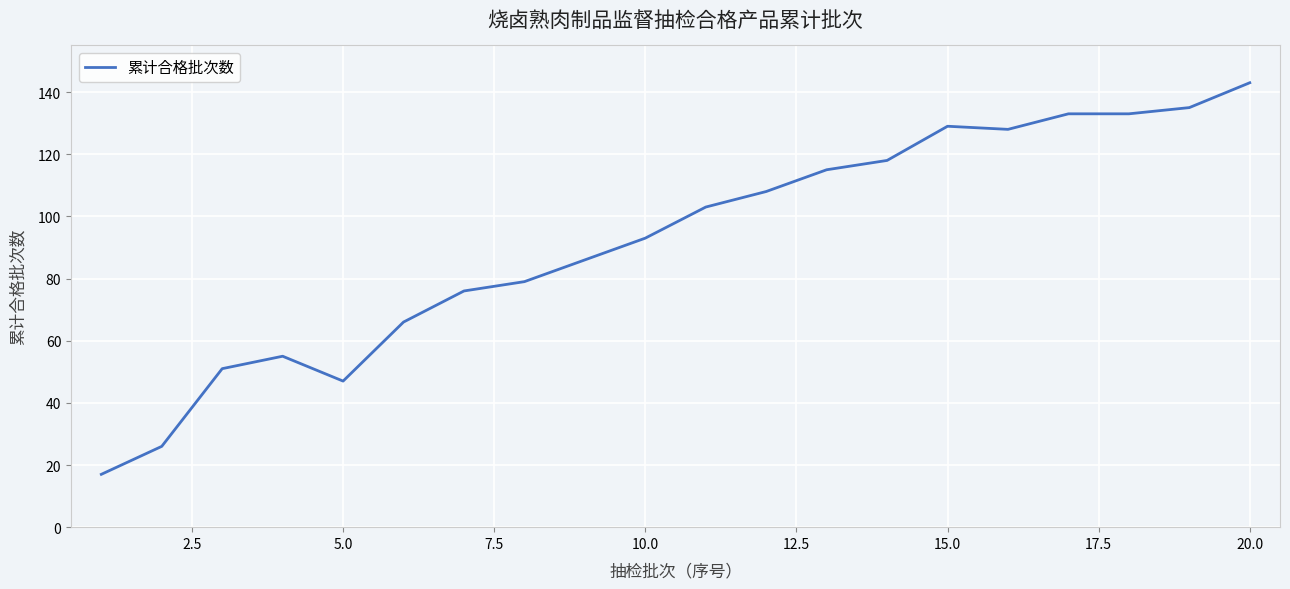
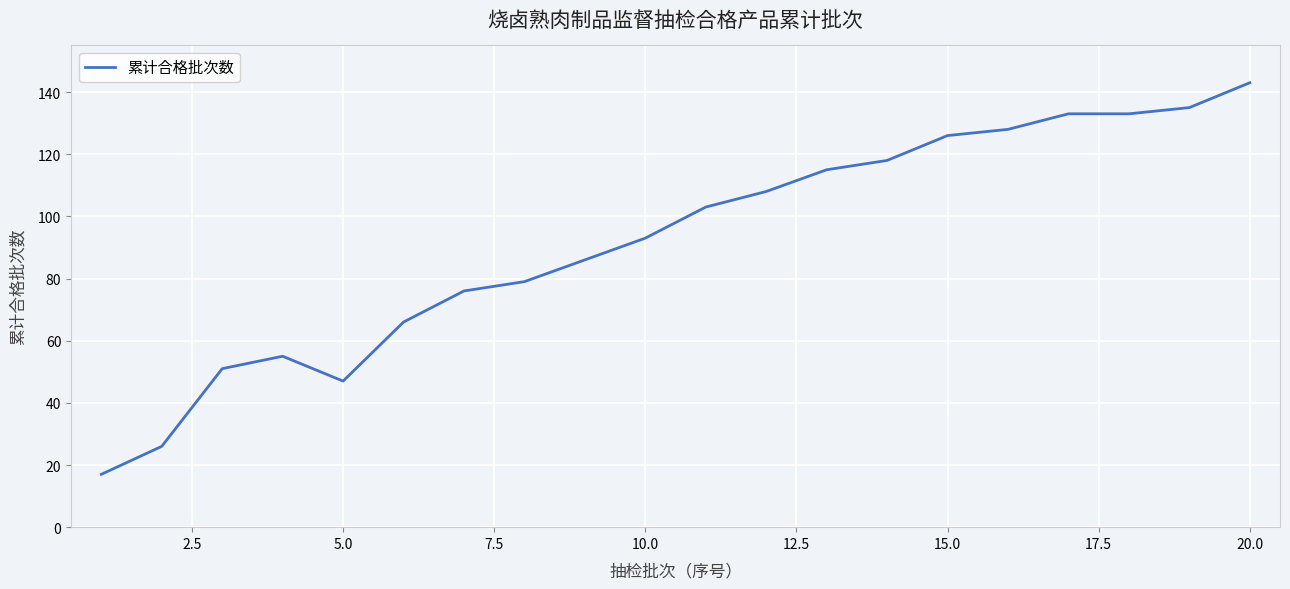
  {
    "5.0": 47,
    "10.0": 93,
-   "15.0": 129,
+   "15.0": 126,
    "20.0": 143
  }
